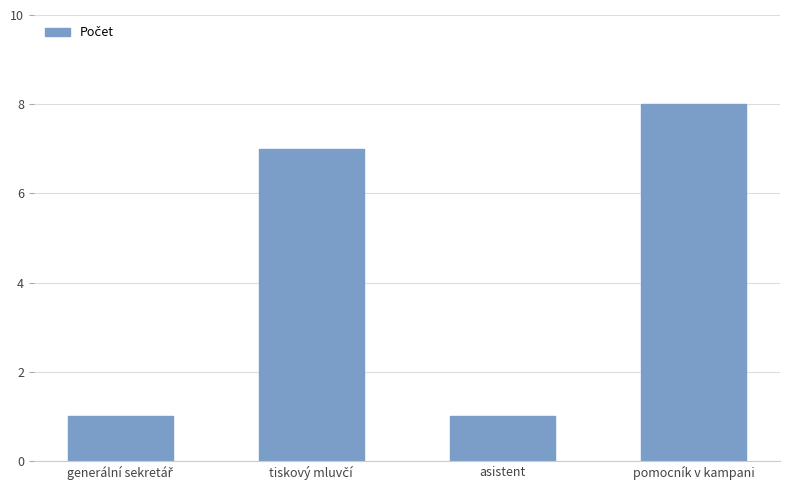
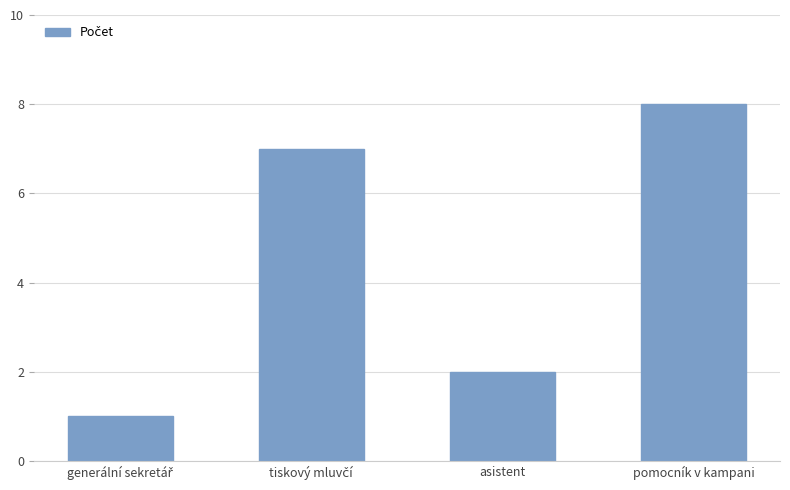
  {
    "generální sekretář": 1,
    "tiskový mluvčí": 7,
-   "asistent": 1,
+   "asistent": 2,
    "pomocník v kampani": 8
  }
